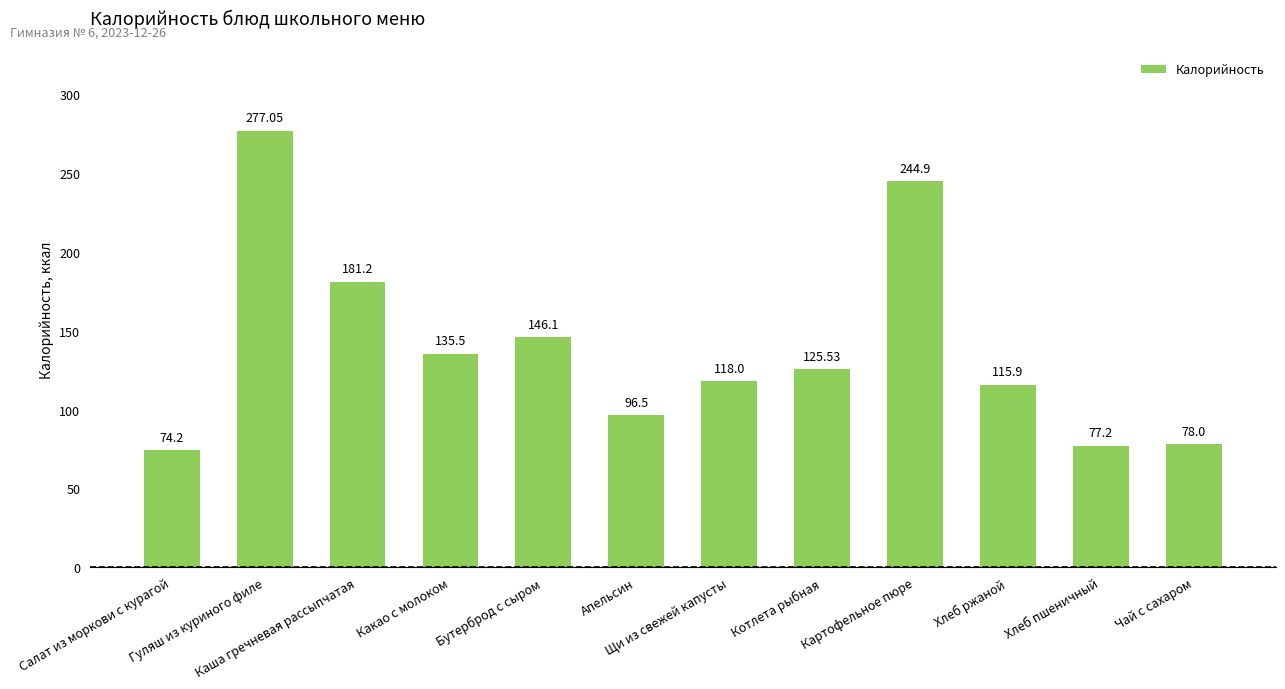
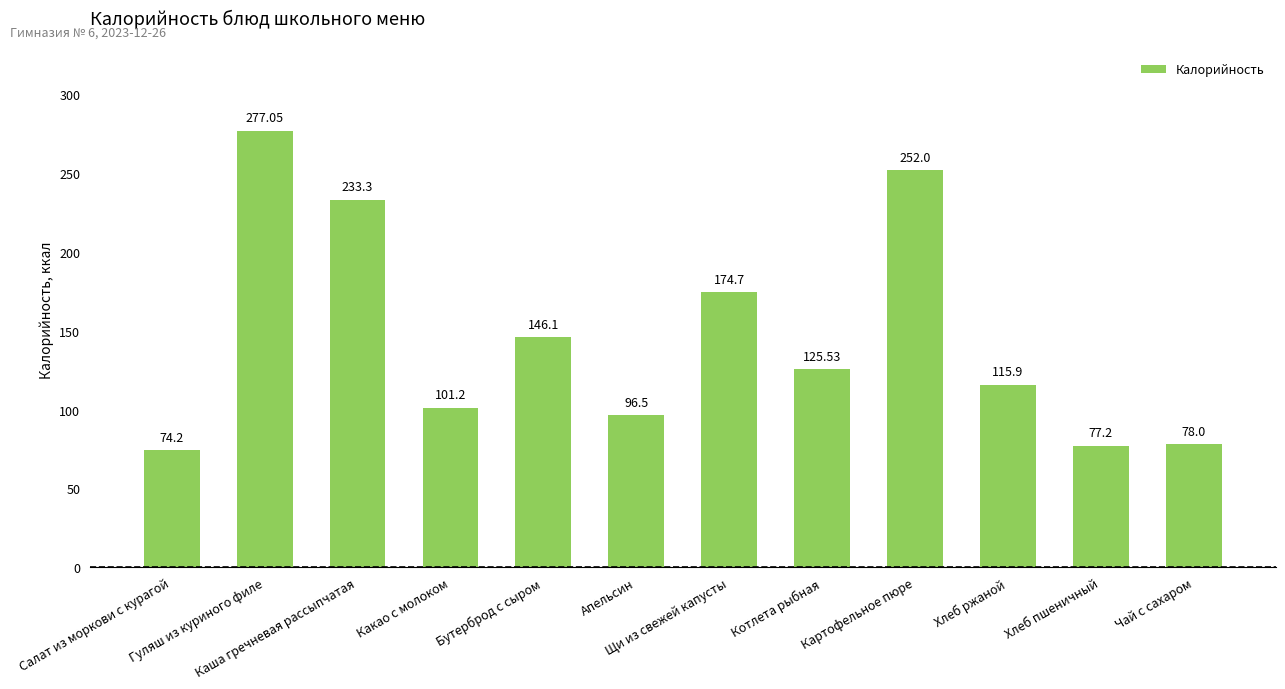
  {
    "Салат из моркови с курагой": 74.2,
    "Гуляш из куриного филе": 277.05,
-   "Каша гречневая рассыпчатая": 181.2,
-   "Какао с молоком": 135.5,
+   "Каша гречневая рассыпчатая": 233.3,
+   "Какао с молоком": 101.2,
    "Бутерброд с сыром": 146.1,
    "Апельсин": 96.5,
-   "Щи из свежей капусты": 118.0,
+   "Щи из свежей капусты": 174.7,
    "Котлета рыбная": 125.53,
-   "Картофельное пюре": 244.9,
+   "Картофельное пюре": 252.0,
    "Хлеб ржаной": 115.9,
    "Хлеб пшеничный": 77.2,
    "Чай с сахаром": 78.0
  }
